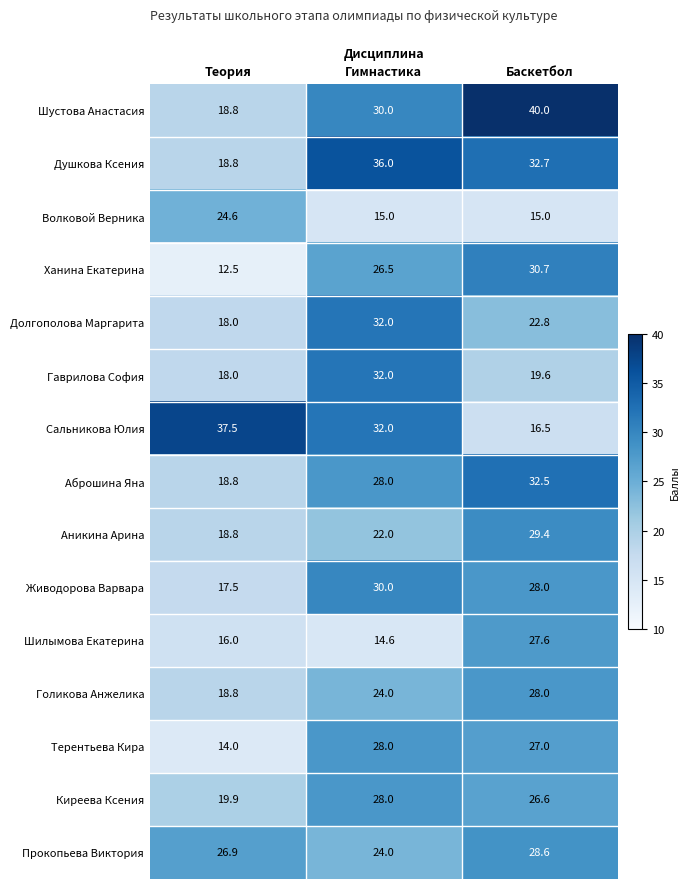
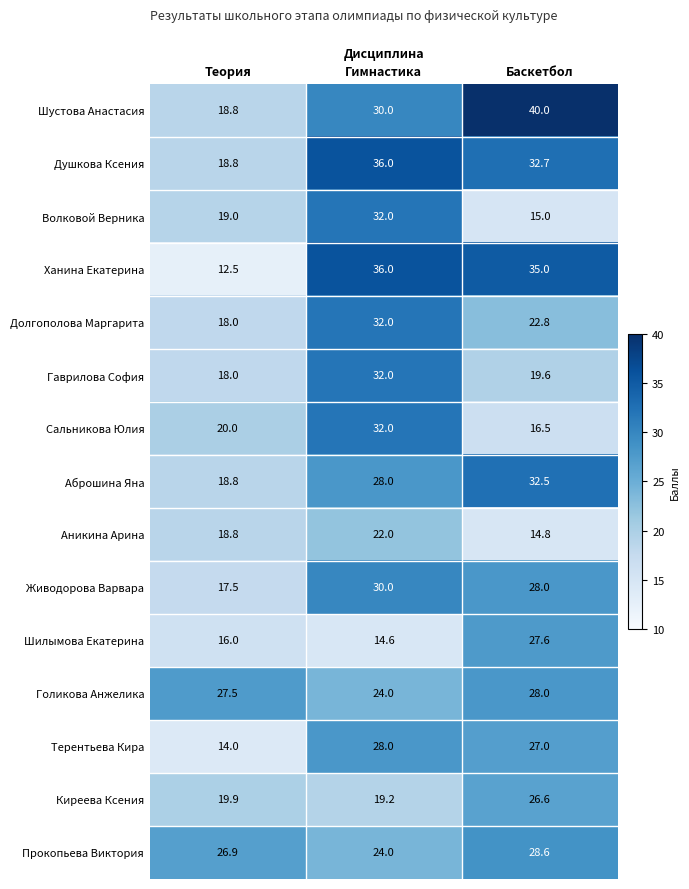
  {
    "Шустова Анастасия": {
      "Теория": 18.8,
      "Гимнастика": 30.0,
      "Баскетбол": 40.0
    },
    "Душкова Ксения": {
      "Теория": 18.8,
      "Гимнастика": 36.0,
      "Баскетбол": 32.7
    },
    "Волковой Верника": {
-     "Теория": 24.6,
-     "Гимнастика": 15.0,
+     "Теория": 19.0,
+     "Гимнастика": 32.0,
      "Баскетбол": 15.0
    },
    "Ханина Екатерина": {
      "Теория": 12.5,
-     "Гимнастика": 26.5,
-     "Баскетбол": 30.7
+     "Гимнастика": 36.0,
+     "Баскетбол": 35.0
    },
    "Долгополова Маргарита": {
      "Теория": 18.0,
      "Гимнастика": 32.0,
      "Баскетбол": 22.8
    },
    "Гаврилова София": {
      "Теория": 18.0,
      "Гимнастика": 32.0,
      "Баскетбол": 19.6
    },
    "Сальникова Юлия": {
-     "Теория": 37.5,
+     "Теория": 20.0,
      "Гимнастика": 32.0,
      "Баскетбол": 16.5
    },
    "Аброшина Яна": {
      "Теория": 18.8,
      "Гимнастика": 28.0,
      "Баскетбол": 32.5
    },
    "Аникина Арина": {
      "Теория": 18.8,
      "Гимнастика": 22.0,
-     "Баскетбол": 29.4
+     "Баскетбол": 14.8
    },
    "Живодорова Варвара": {
      "Теория": 17.5,
      "Гимнастика": 30.0,
      "Баскетбол": 28.0
    },
    "Шилымова Екатерина": {
      "Теория": 16.0,
      "Гимнастика": 14.6,
      "Баскетбол": 27.6
    },
    "Голикова Анжелика": {
-     "Теория": 18.8,
+     "Теория": 27.5,
      "Гимнастика": 24.0,
      "Баскетбол": 28.0
    },
    "Терентьева Кира": {
      "Теория": 14.0,
      "Гимнастика": 28.0,
      "Баскетбол": 27.0
    },
    "Киреева Ксения": {
      "Теория": 19.9,
-     "Гимнастика": 28.0,
+     "Гимнастика": 19.2,
      "Баскетбол": 26.6
    },
    "Прокопьева Виктория": {
      "Теория": 26.9,
      "Гимнастика": 24.0,
      "Баскетбол": 28.6
    }
  }
